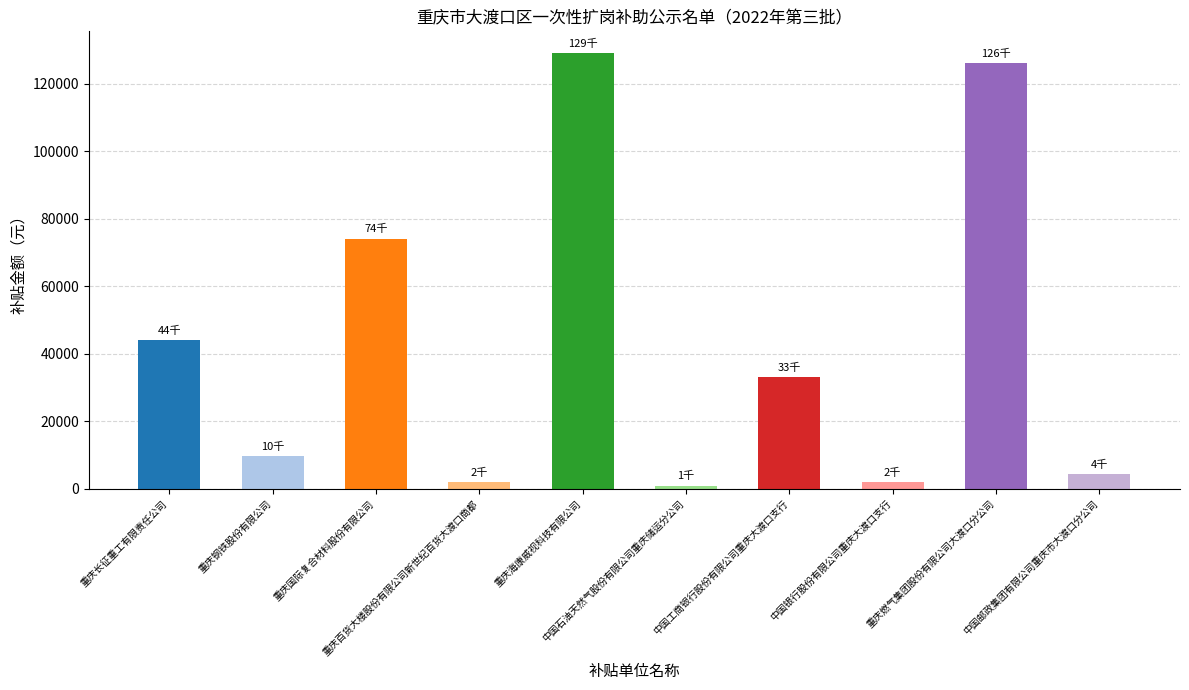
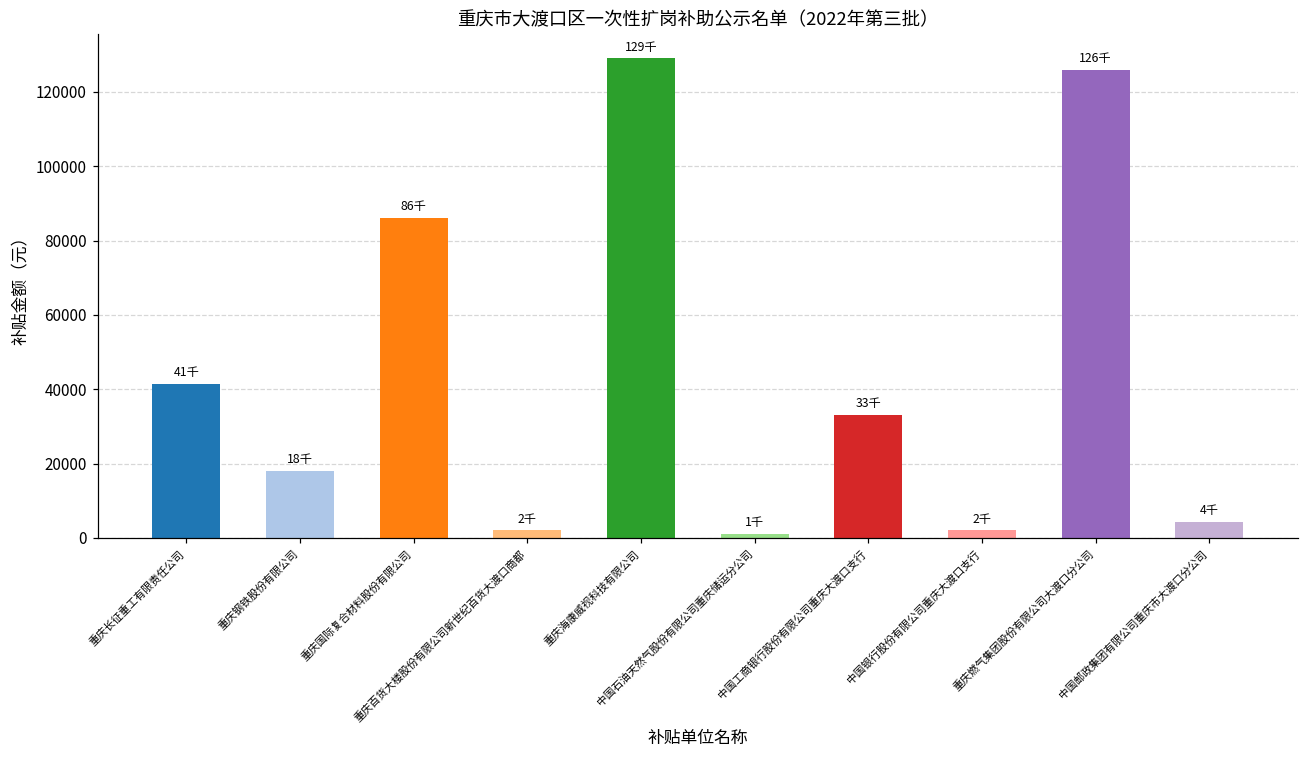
  {
-   "重庆长征重工有限责任公司": "44千",
-   "重庆钢铁股份有限公司": "10千",
-   "重庆国际复合材料股份有限公司": "74千"
+   "重庆长征重工有限责任公司": "41千",
+   "重庆钢铁股份有限公司": "18千",
+   "重庆国际复合材料股份有限公司": "86千"
  }
